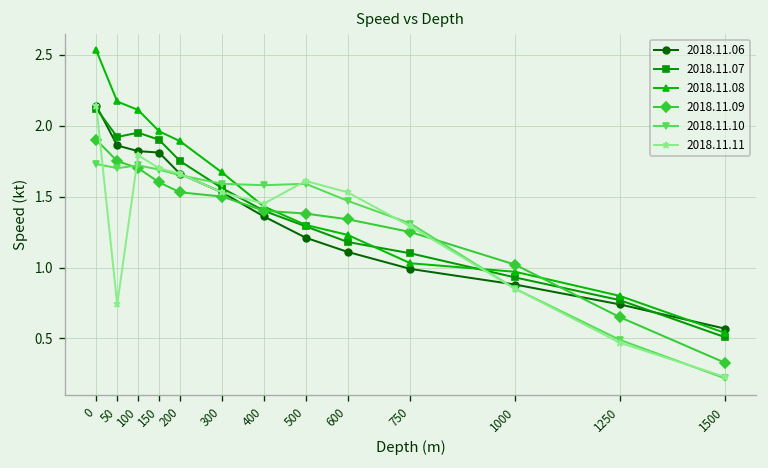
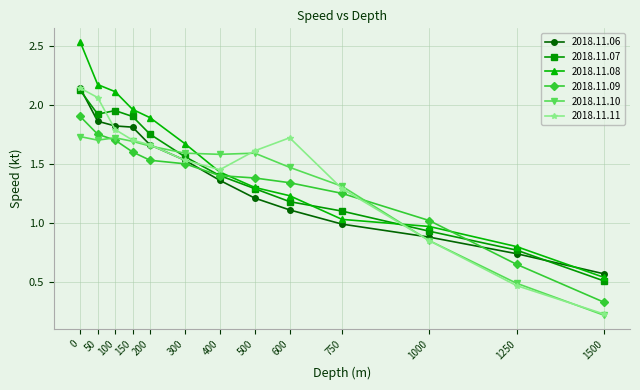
  {
    "2018.11.11": {
-     "50": 0.74,
+     "50": 2.06,
      "100": 1.79,
-     "600": 1.53
+     "600": 1.72
    }
  }
